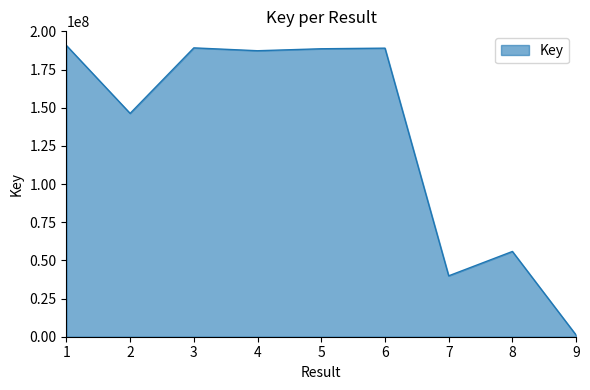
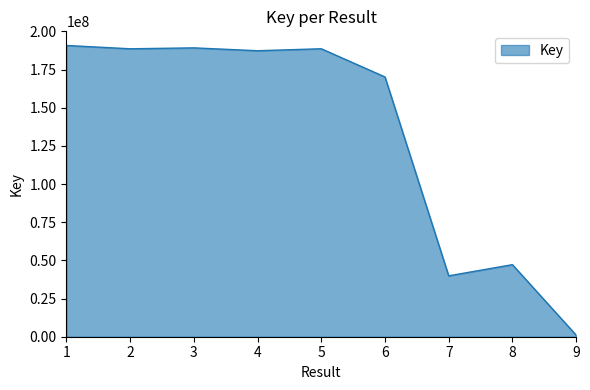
  {
    "1": 191000000,
-   "2": 146000000,
+   "2": 189000000,
    "3": 189000000,
    "4": 187000000,
    "5": 189000000,
-   "6": 189000000,
+   "6": 170000000,
    "7": 40000000,
-   "8": 56000000,
+   "8": 47000000,
    "9": 1000000
  }
